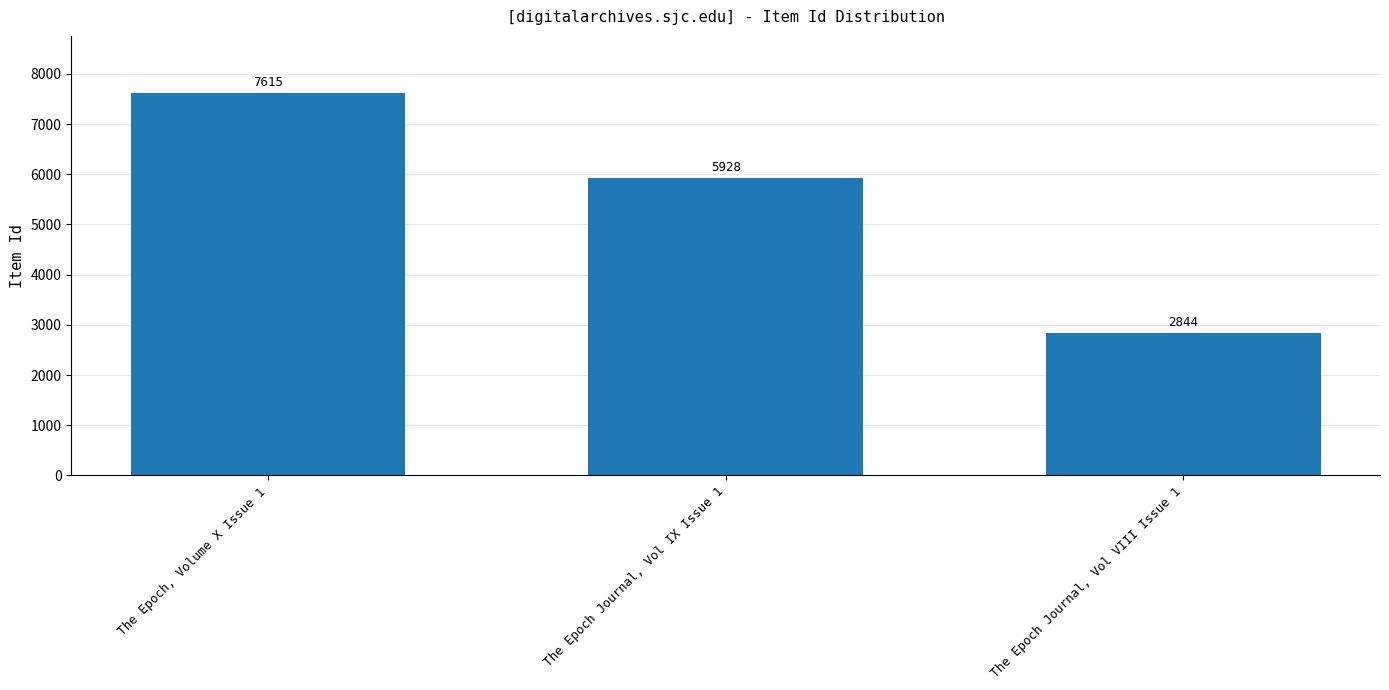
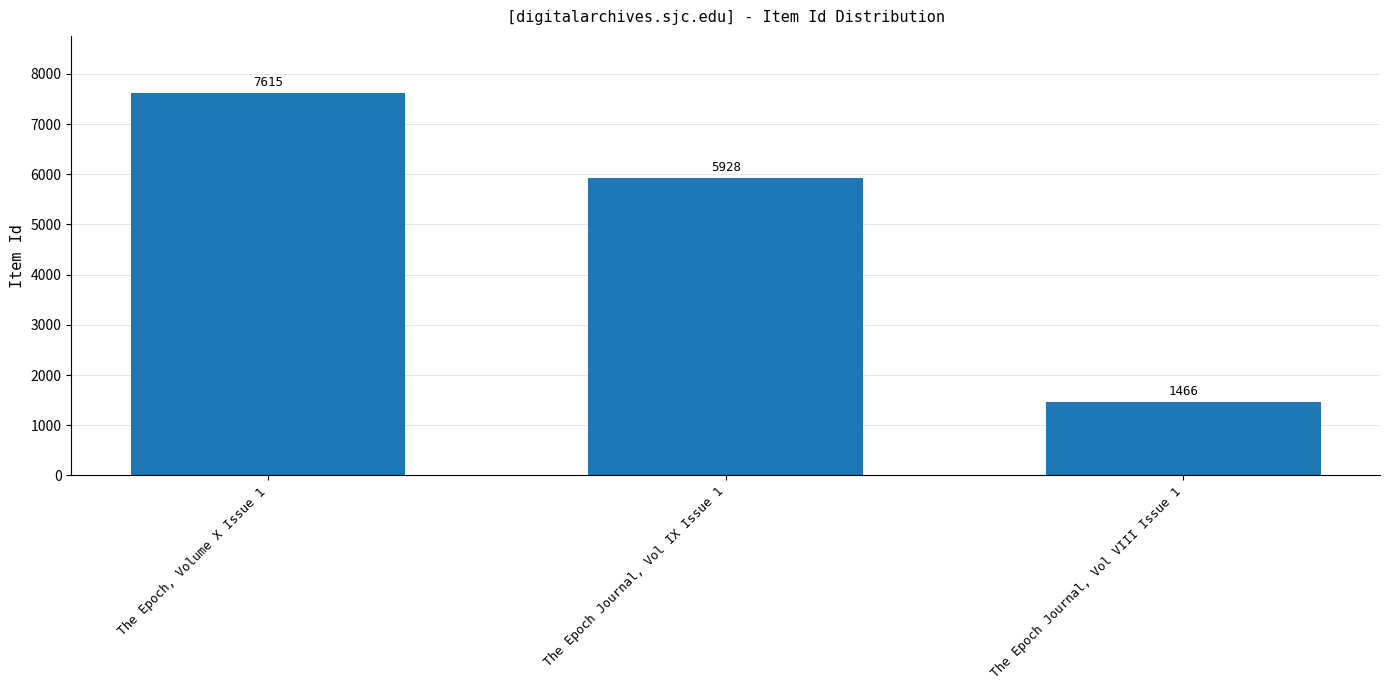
  {
    "The Epoch, Volume X Issue 1": 7615,
    "The Epoch Journal, Vol IX Issue 1": 5928,
-   "The Epoch Journal, Vol VIII Issue 1": 2844
+   "The Epoch Journal, Vol VIII Issue 1": 1466
  }
